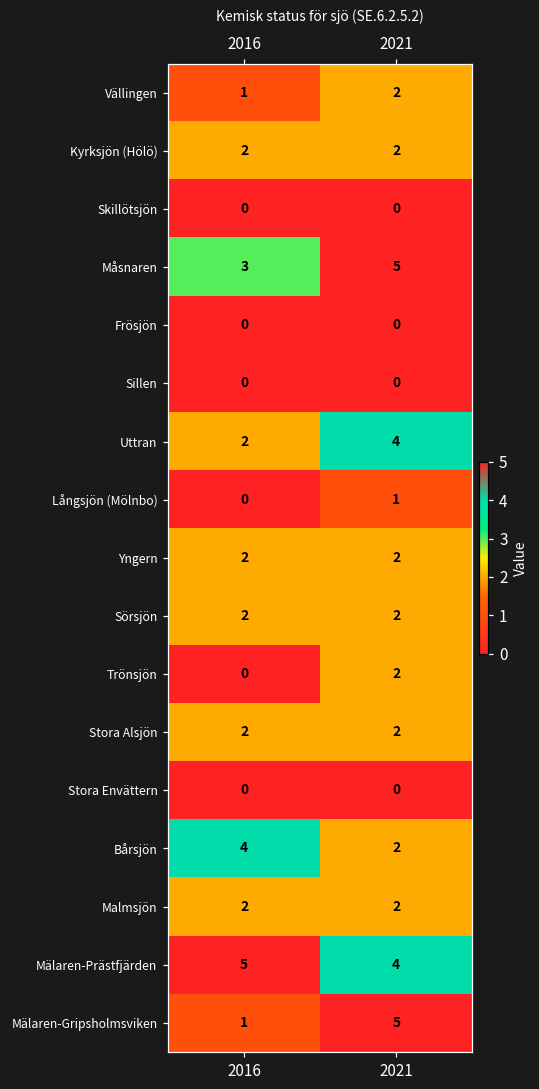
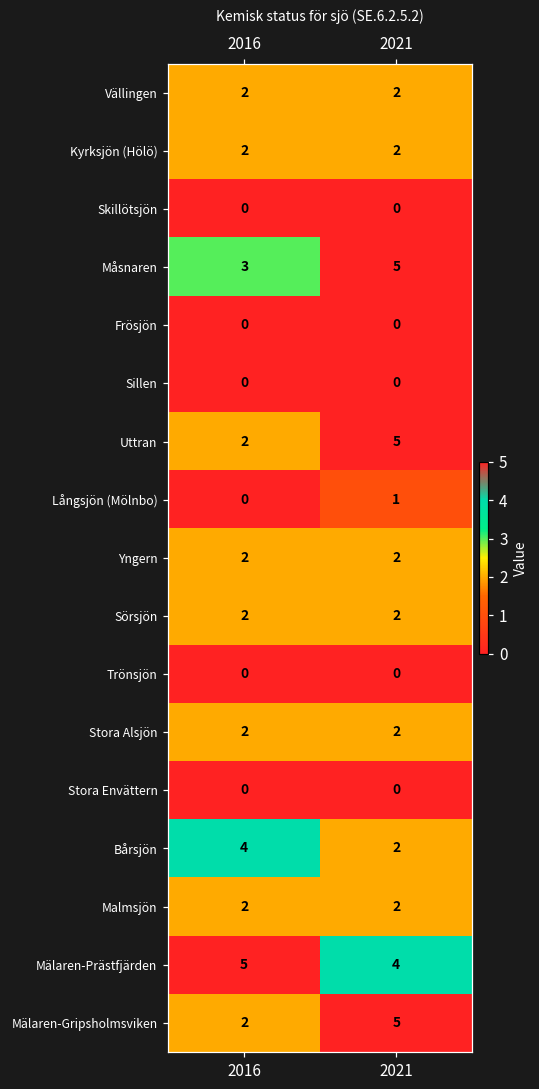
  {
    "Vällingen": {
-     "2016": 1,
+     "2016": 2,
      "2021": 2
    },
    "Kyrksjön (Hölö)": {
      "2016": 2,
      "2021": 2
    },
    "Skillötsjön": {
      "2016": 0,
      "2021": 0
    },
    "Måsnaren": {
      "2016": 3,
      "2021": 5
    },
    "Frösjön": {
      "2016": 0,
      "2021": 0
    },
    "Sillen": {
      "2016": 0,
      "2021": 0
    },
    "Uttran": {
      "2016": 2,
-     "2021": 4
+     "2021": 5
    },
    "Långsjön (Mölnbo)": {
      "2016": 0,
      "2021": 1
    },
    "Yngern": {
      "2016": 2,
      "2021": 2
    },
    "Sörsjön": {
      "2016": 2,
      "2021": 2
    },
    "Trönsjön": {
      "2016": 0,
-     "2021": 2
+     "2021": 0
    },
    "Stora Alsjön": {
      "2016": 2,
      "2021": 2
    },
    "Stora Envättern": {
      "2016": 0,
      "2021": 0
    },
    "Bårsjön": {
      "2016": 4,
      "2021": 2
    },
    "Malmsjön": {
      "2016": 2,
      "2021": 2
    },
    "Mälaren-Prästfjärden": {
      "2016": 5,
      "2021": 4
    },
    "Mälaren-Gripsholmsviken": {
-     "2016": 1,
+     "2016": 2,
      "2021": 5
    }
  }
